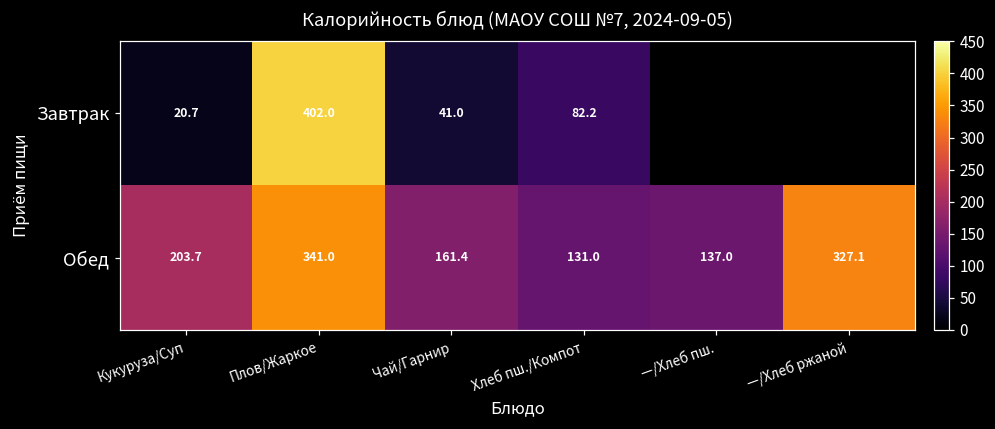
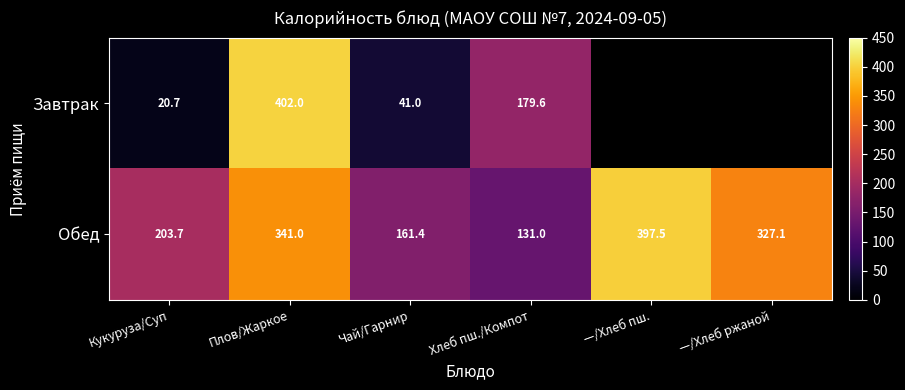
  {
    "Завтрак": {
      "Кукуруза/Суп": 20.7,
      "Плов/Жаркое": 402.0,
      "Чай/Гарнир": 41.0,
-     "Хлеб пш./Компот": 82.2
+     "Хлеб пш./Компот": 179.6
    },
    "Обед": {
      "Кукуруза/Суп": 203.7,
      "Плов/Жаркое": 341.0,
      "Чай/Гарнир": 161.4,
      "Хлеб пш./Компот": 131.0,
-     "—/Хлеб пш.": 137.0,
+     "—/Хлеб пш.": 397.5,
      "—/Хлеб ржаной": 327.1
    }
  }
